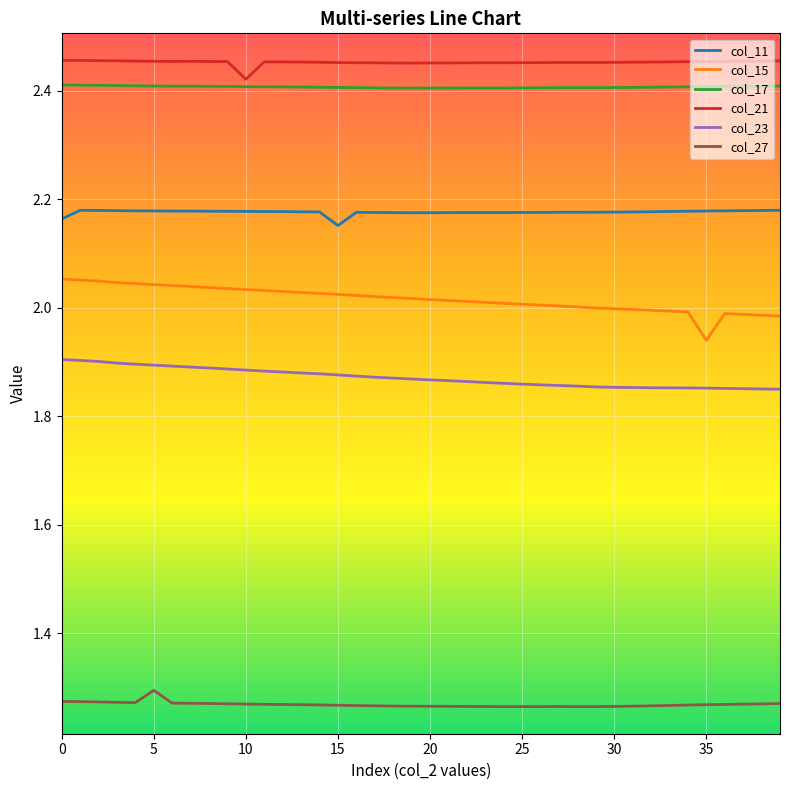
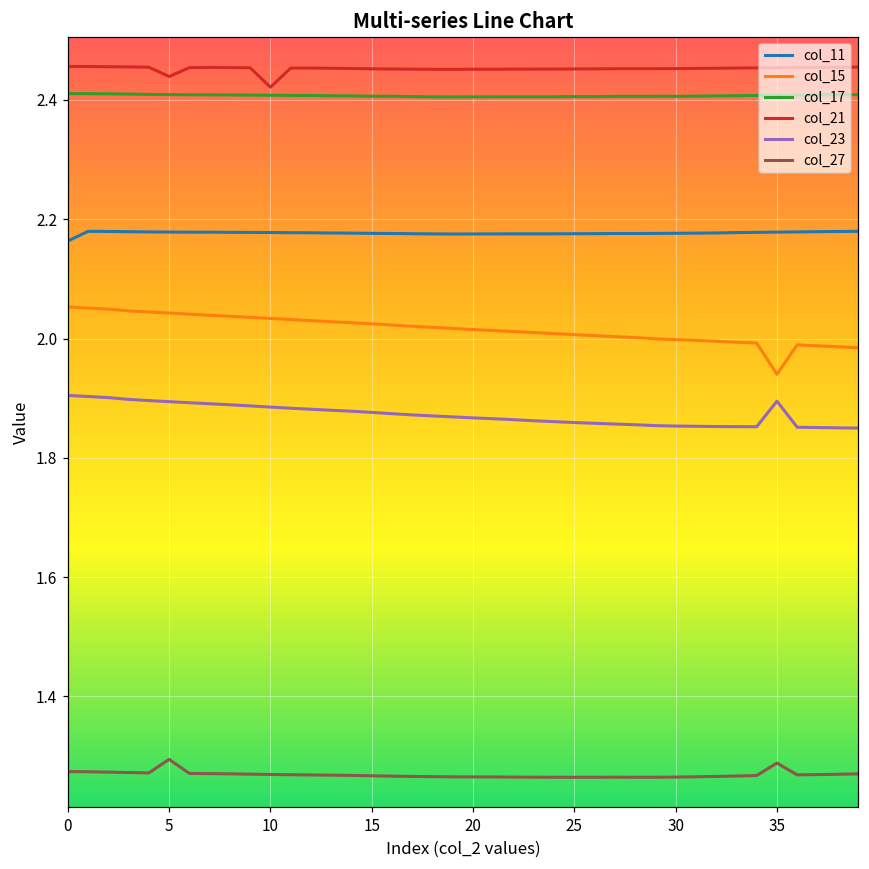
  {
    "col_11": {
      "0": 2.16,
      "5": 2.18,
      "10": 2.18,
-     "15": 2.15,
+     "15": 2.18,
      "20": 2.18,
      "25": 2.18,
      "30": 2.18,
      "35": 2.18
    },
    "col_15": {
      "0": 2.05,
      "5": 2.04,
      "10": 2.03,
      "15": 2.02,
      "20": 2.02,
      "25": 2.01,
      "30": 2.00,
      "35": 1.94
    },
    "col_17": {
      "0": 2.41,
      "5": 2.41,
      "10": 2.41,
      "15": 2.41,
      "20": 2.41,
      "25": 2.41,
      "30": 2.41
    },
    "col_21": {
      "0": 2.46,
-     "5": 2.45,
+     "5": 2.44,
      "10": 2.42,
      "15": 2.45,
      "20": 2.45,
      "25": 2.45,
      "30": 2.45
    },
    "col_23": {
      "0": 1.90,
      "5": 1.89,
      "10": 1.89,
      "15": 1.88,
      "20": 1.87,
      "25": 1.86,
      "30": 1.85,
-     "35": 1.85
+     "35": 1.90
    },
    "col_27": {
      "0": 1.27,
      "5": 1.29,
      "10": 1.27,
      "15": 1.27,
      "20": 1.27,
      "25": 1.26,
      "30": 1.26,
-     "35": 1.27
+     "35": 1.29
    }
  }
